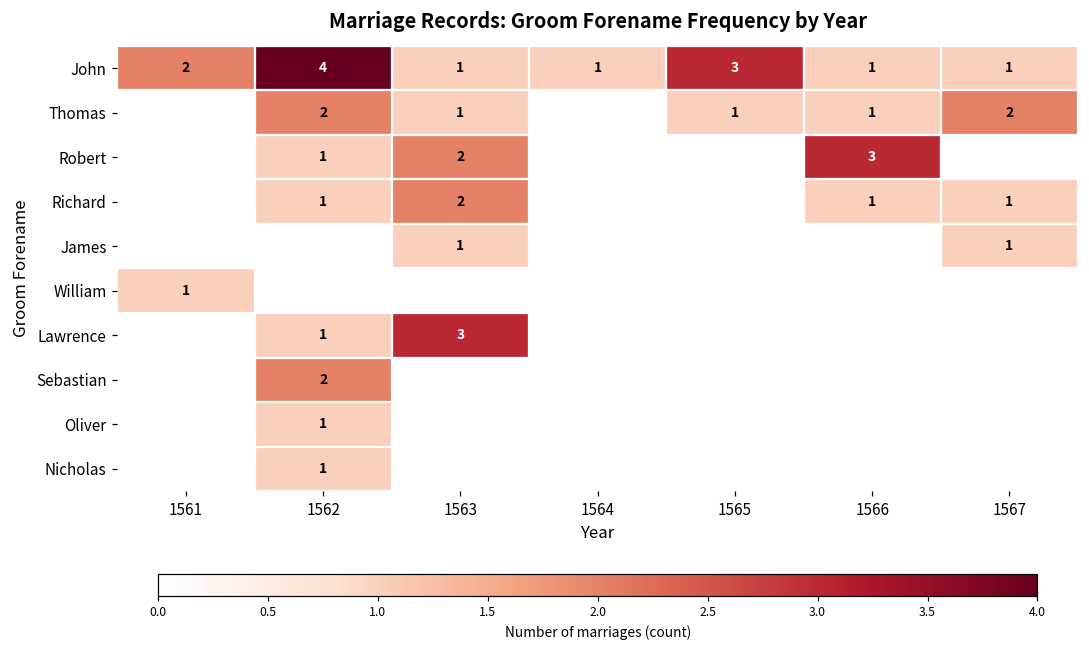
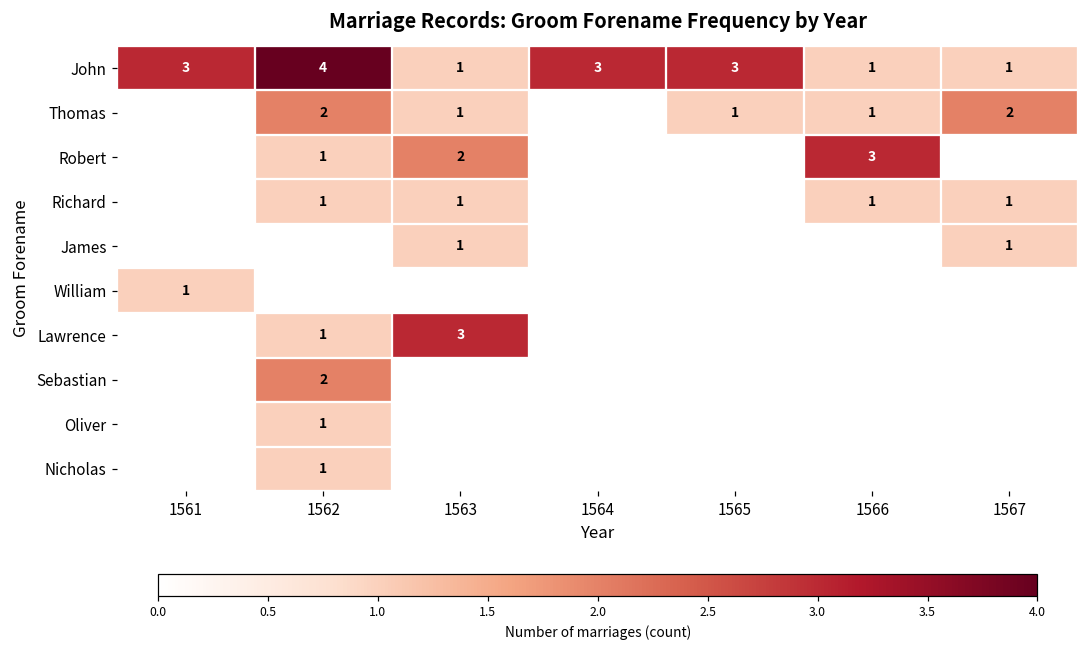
  {
    "John": {
-     "1561": 2,
+     "1561": 3,
      "1562": 4,
      "1563": 1,
-     "1564": 1,
+     "1564": 3,
      "1565": 3,
      "1566": 1,
      "1567": 1
    },
    "Thomas": {
      "1562": 2,
      "1563": 1,
      "1565": 1,
      "1566": 1,
      "1567": 2
    },
    "Robert": {
      "1562": 1,
      "1563": 2,
      "1566": 3
    },
    "Richard": {
      "1562": 1,
-     "1563": 2,
+     "1563": 1,
      "1566": 1,
      "1567": 1
    },
    "James": {
      "1563": 1,
      "1567": 1
    },
    "William": {
      "1561": 1
    },
    "Lawrence": {
      "1562": 1,
      "1563": 3
    },
    "Sebastian": {
      "1562": 2
    },
    "Oliver": {
      "1562": 1
    },
    "Nicholas": {
      "1562": 1
    }
  }
